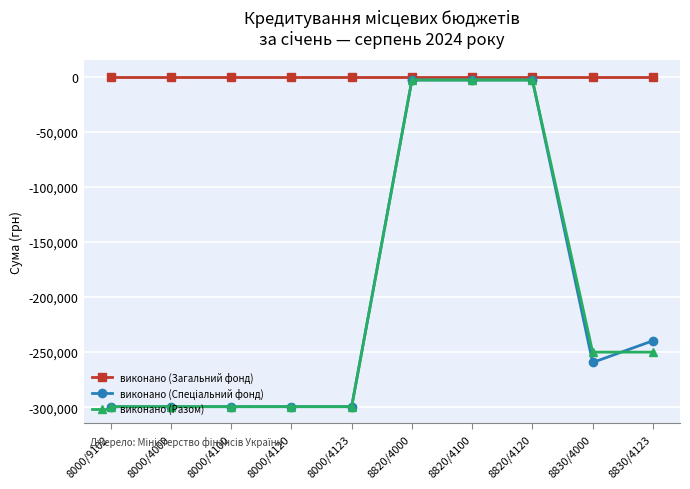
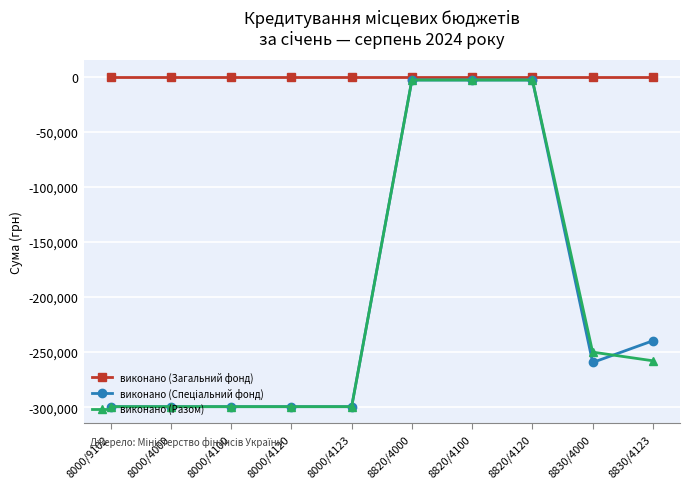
  {
    "виконано (Загальний фонд)": {
      "8000/9102": "0",
      "8000/4000": "0",
      "8000/4100": "0",
      "8000/4120": "0",
      "8000/4123": "0",
      "8820/4000": "0",
      "8820/4100": "0",
      "8820/4120": "0",
      "8830/4000": "0",
      "8830/4123": "0"
    },
    "виконано (Спеціальний фонд)": {
      "8830/4000": "-259,000",
      "8830/4123": "-240,000"
    },
    "виконано (Разом)": {
      "8830/4000": "-250,000",
-     "8830/4123": "-250,000"
+     "8830/4123": "-258,000"
    }
  }
